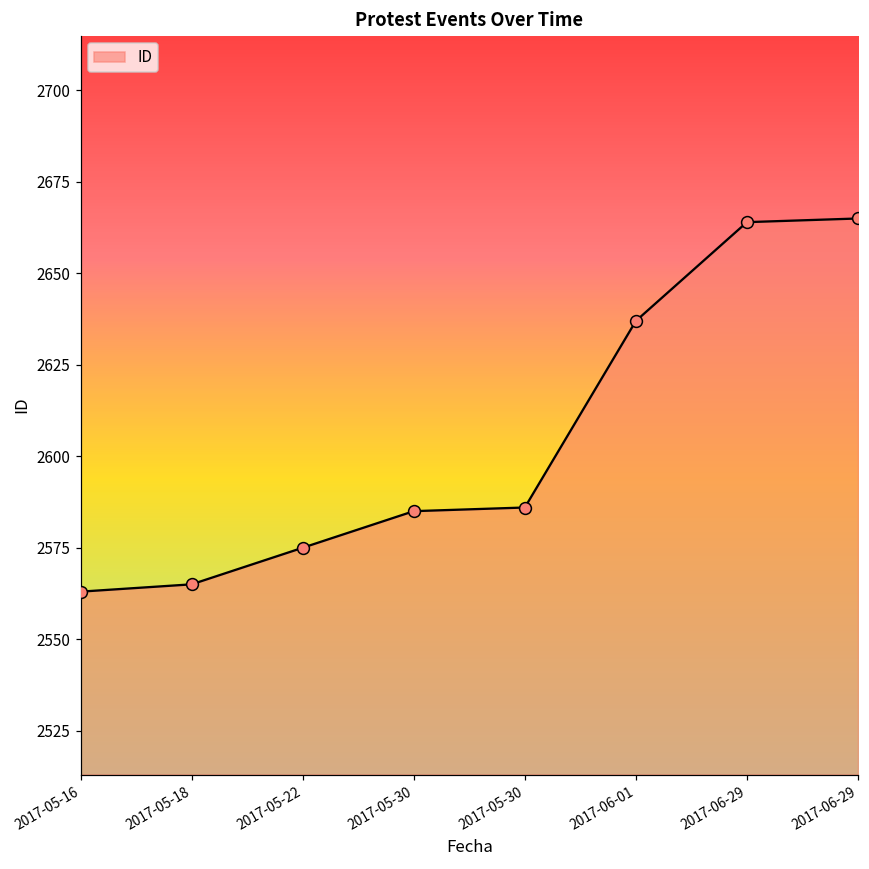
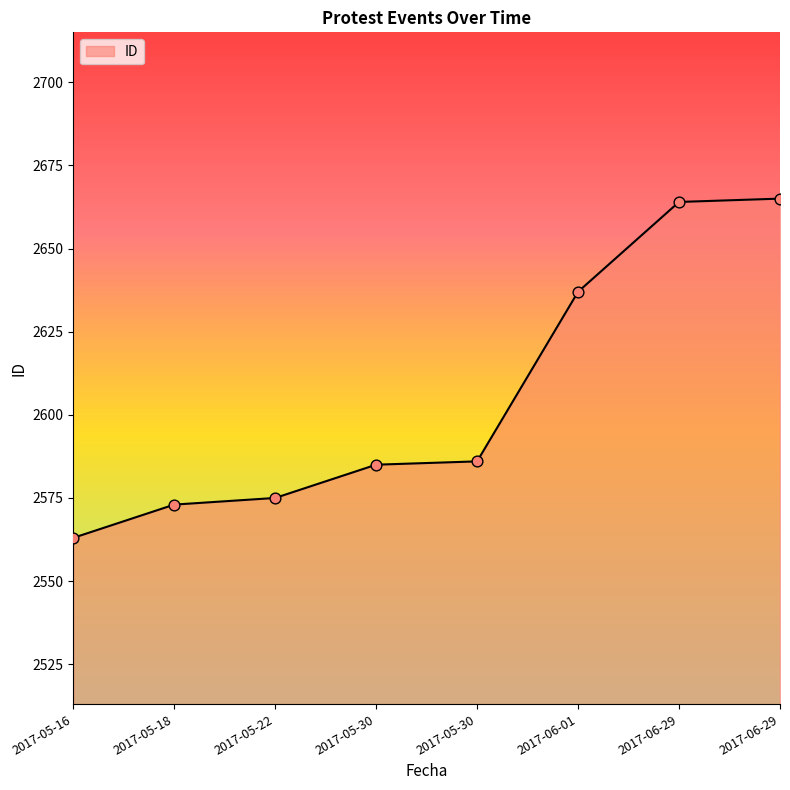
  {
    "2017-05-16": 2563,
-   "2017-05-18": 2565,
+   "2017-05-18": 2573,
    "2017-05-22": 2575,
    "2017-06-01": 2637
  }
